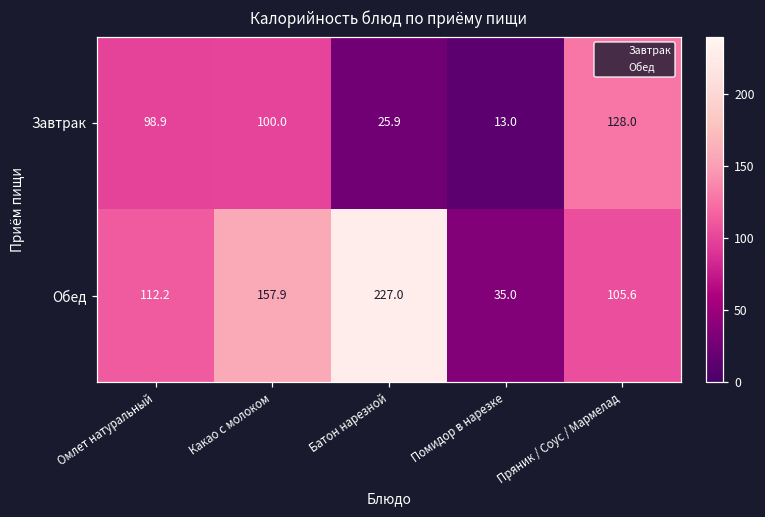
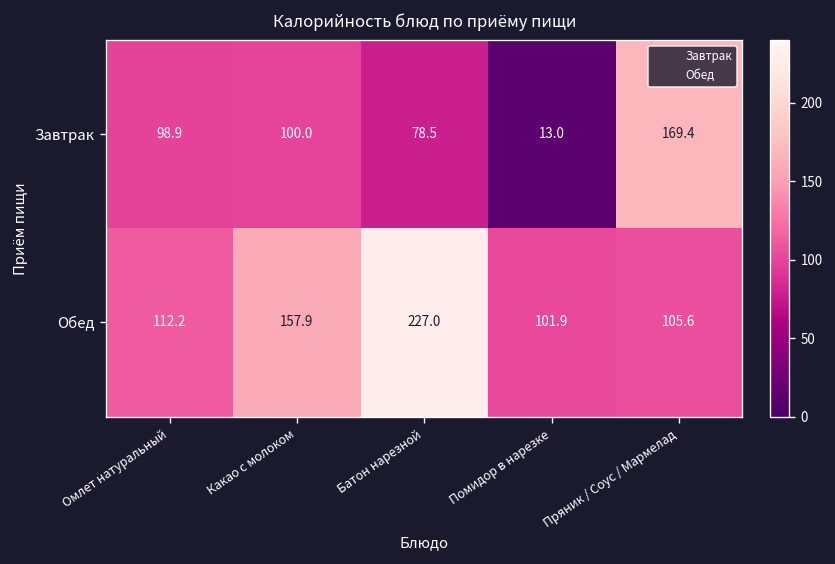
  {
    "Завтрак": {
      "Омлет натуральный": 98.9,
      "Какао с молоком": 100.0,
-     "Батон нарезной": 25.9,
+     "Батон нарезной": 78.5,
      "Помидор в нарезке": 13.0,
-     "Пряник / Соус / Мармелад": 128.0
+     "Пряник / Соус / Мармелад": 169.4
    },
    "Обед": {
      "Омлет натуральный": 112.2,
      "Какао с молоком": 157.9,
      "Батон нарезной": 227.0,
-     "Помидор в нарезке": 35.0,
+     "Помидор в нарезке": 101.9,
      "Пряник / Соус / Мармелад": 105.6
    }
  }
